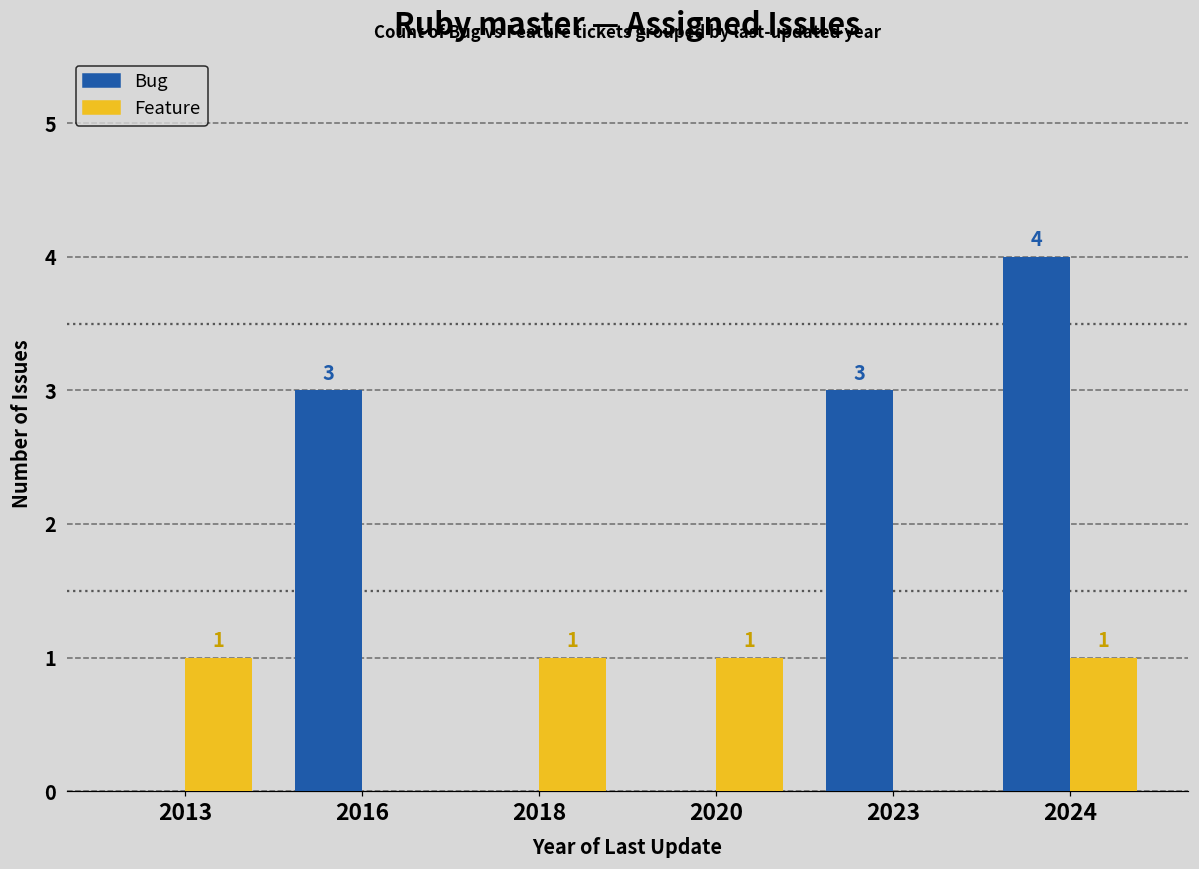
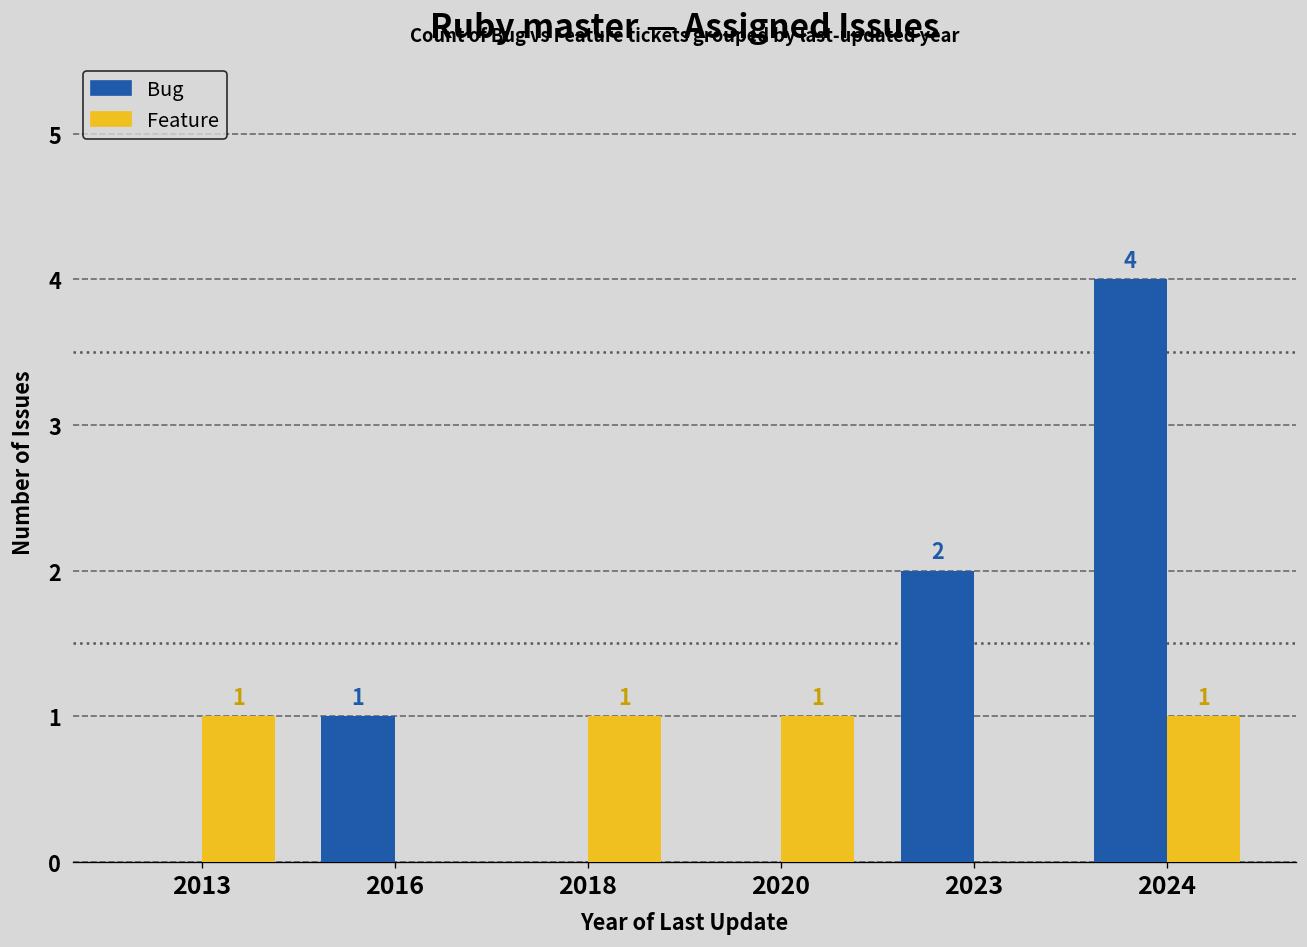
  {
    "Bug": {
-     "2016": 3,
-     "2023": 3,
+     "2016": 1,
+     "2023": 2,
      "2024": 4
    },
    "Feature": {
      "2013": 1,
      "2018": 1,
      "2020": 1,
      "2024": 1
    }
  }
